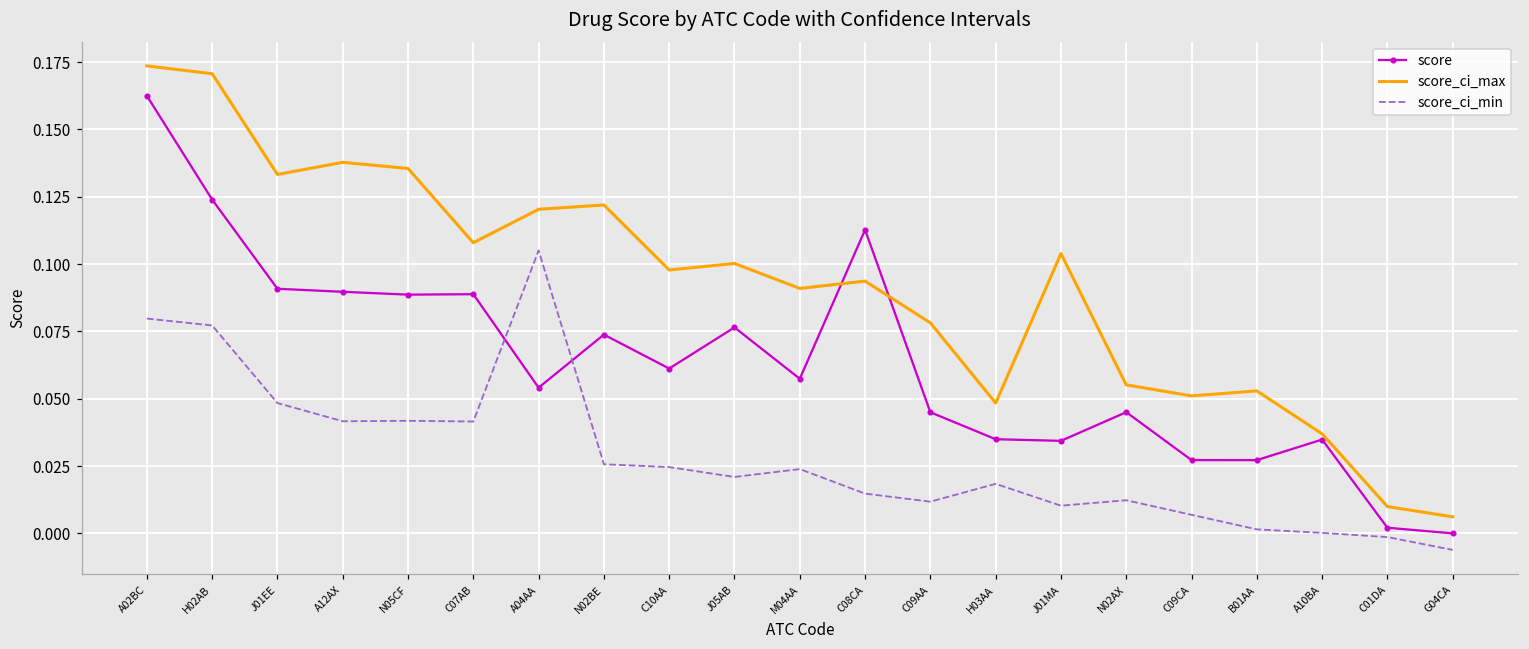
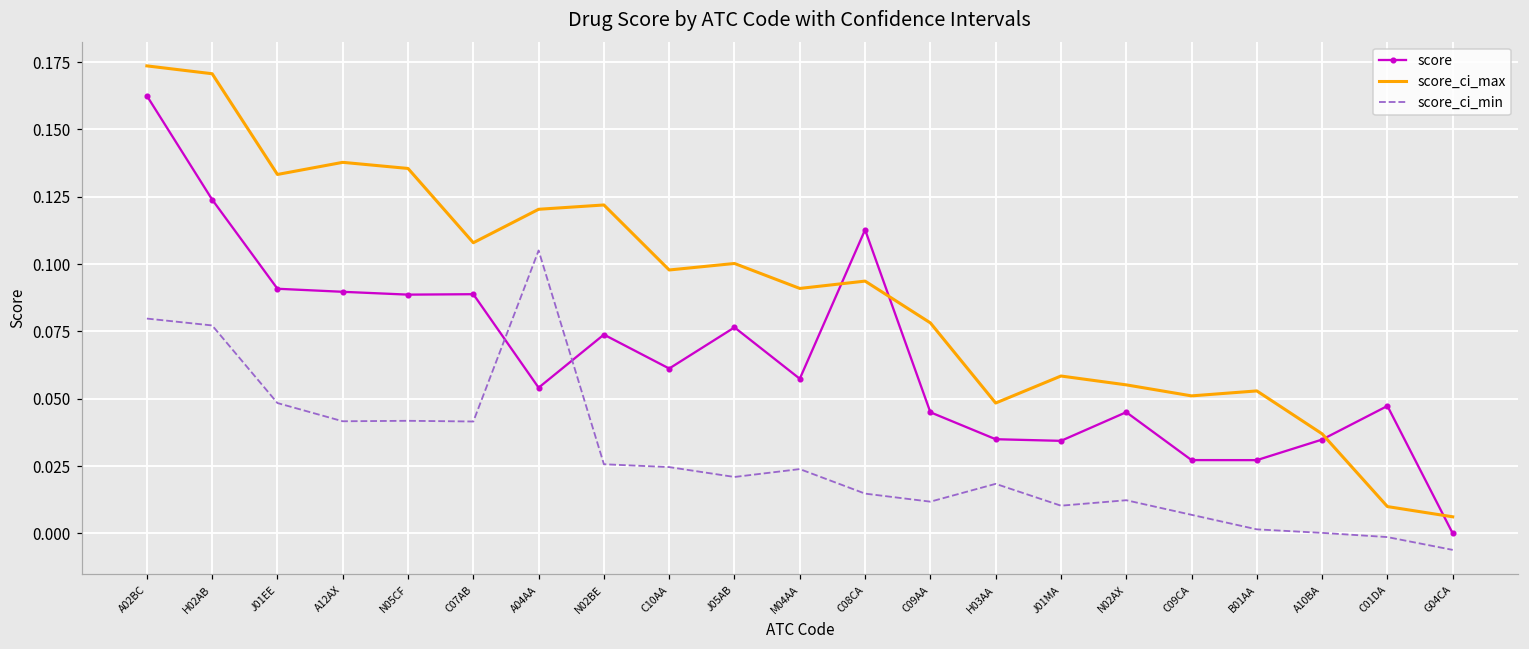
  {
    "score": {
      "A02BC": 0.162,
      "H02AB": 0.124,
      "J01EE": 0.091,
      "A12AX": 0.090,
      "N05CF": 0.089,
      "C07AB": 0.089,
      "A04AA": 0.054,
      "N02BE": 0.074,
      "C10AA": 0.061,
      "J05AB": 0.076,
      "M04AA": 0.057,
      "C08CA": 0.113,
      "C09AA": 0.045,
      "H03AA": 0.035,
      "J01MA": 0.034,
      "N02AX": 0.045,
      "C09CA": 0.027,
      "B01AA": 0.027,
      "A10BA": 0.035,
-     "C01DA": 0.002,
+     "C01DA": 0.047,
      "G04CA": 0.000
    },
    "score_ci_max": {
      "A02BC": 0.174,
      "H02AB": 0.171,
      "J01EE": 0.133,
      "A12AX": 0.138,
      "N05CF": 0.136,
      "C07AB": 0.108,
      "A04AA": 0.120,
      "N02BE": 0.122,
      "C10AA": 0.098,
      "J05AB": 0.100,
      "M04AA": 0.091,
      "C08CA": 0.094,
      "C09AA": 0.078,
      "H03AA": 0.048,
-     "J01MA": 0.104,
+     "J01MA": 0.058,
      "N02AX": 0.055,
      "C09CA": 0.051,
      "B01AA": 0.053,
      "A10BA": 0.037,
      "C01DA": 0.010,
      "G04CA": 0.006
    },
    "score_ci_min": {
      "A02BC": 0.080,
      "H02AB": 0.077,
      "J01EE": 0.048,
      "A12AX": 0.042,
      "N05CF": 0.042,
      "C07AB": 0.042,
      "A04AA": 0.105,
      "N02BE": 0.026,
      "C10AA": 0.025,
      "J05AB": 0.021,
      "M04AA": 0.024,
      "C08CA": 0.015,
      "C09AA": 0.012,
      "H03AA": 0.018,
      "J01MA": 0.010,
      "N02AX": 0.012,
      "C09CA": 0.007,
      "B01AA": 0.001,
      "A10BA": 0.000,
      "C01DA": -0.001,
      "G04CA": -0.006
    }
  }
